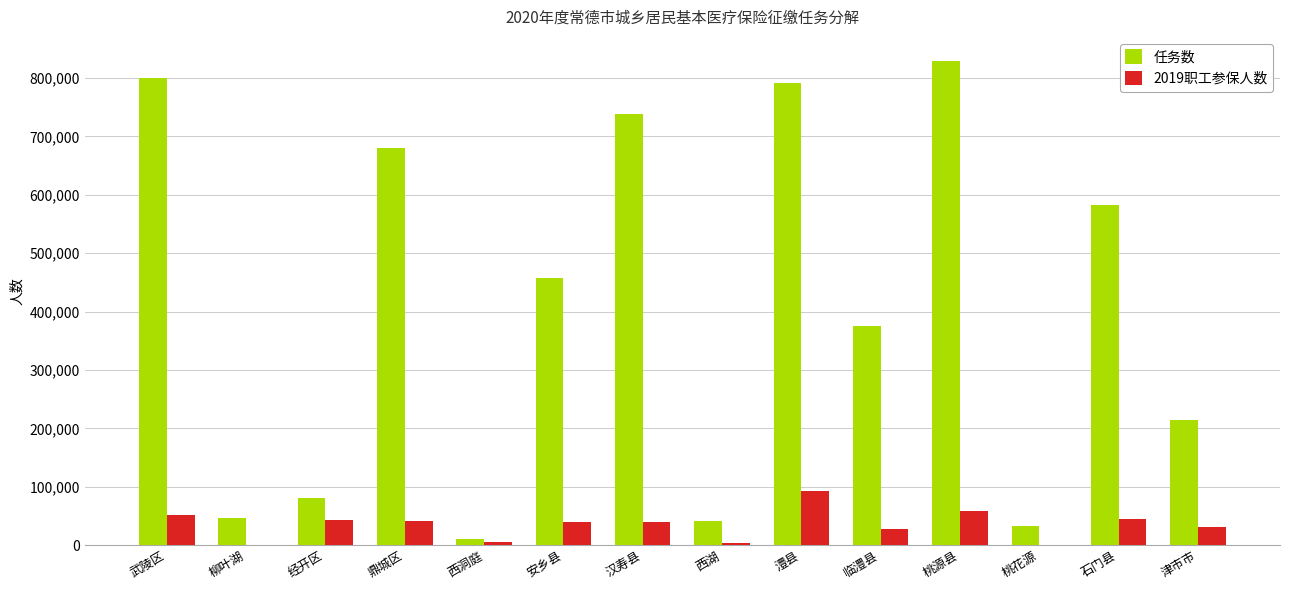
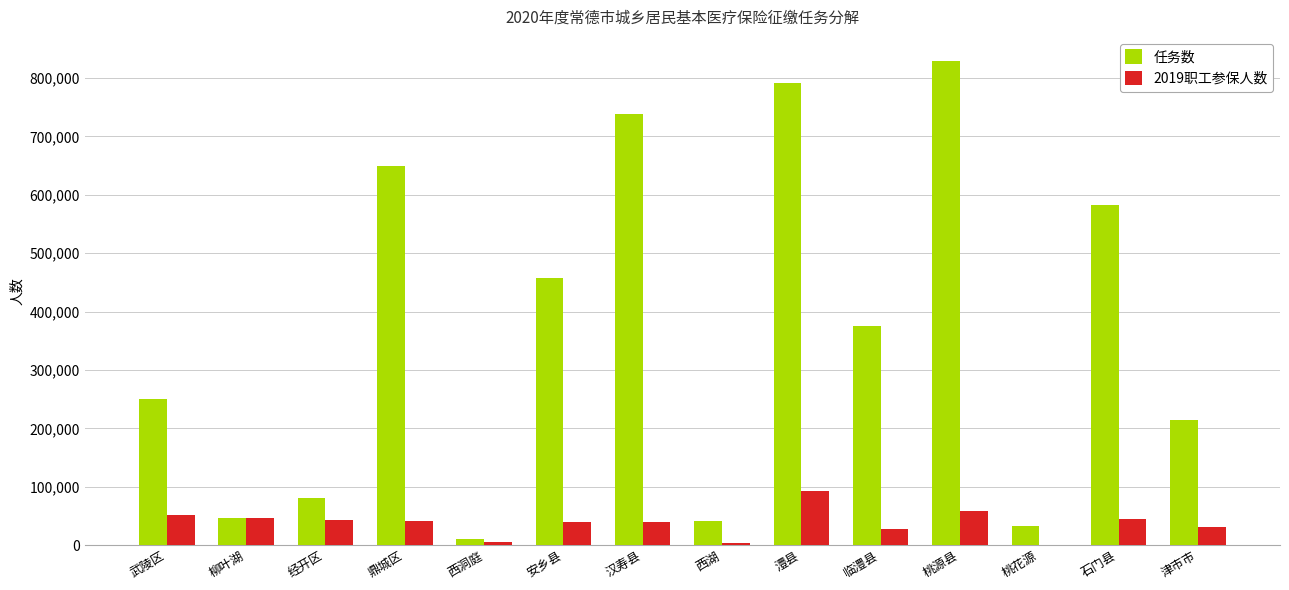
  {
    "任务数": {
-     "武陵区": "800,000",
+     "武陵区": "250,000",
      "柳叶湖": "50,000",
      "经开区": "80,000",
-     "鼎城区": "680,000",
+     "鼎城区": "650,000",
      "西洞庭": "10,000",
      "安乡县": "460,000",
      "汉寿县": "740,000",
      "西湖": "40,000",
      "澧县": "790,000",
      "临澧县": "380,000",
      "桃源县": "830,000",
      "桃花源": "30,000",
      "石门县": "580,000",
      "津市市": "220,000"
    },
    "2019职工参保人数": {
      "武陵区": "50,000",
-     "柳叶湖": "0",
+     "柳叶湖": "50,000",
      "经开区": "40,000",
      "鼎城区": "40,000",
      "西洞庭": "0",
      "安乡县": "40,000",
      "汉寿县": "40,000",
      "澧县": "90,000",
      "临澧县": "30,000",
      "桃源县": "60,000",
      "桃花源": "0",
      "石门县": "40,000",
      "津市市": "30,000"
    }
  }
